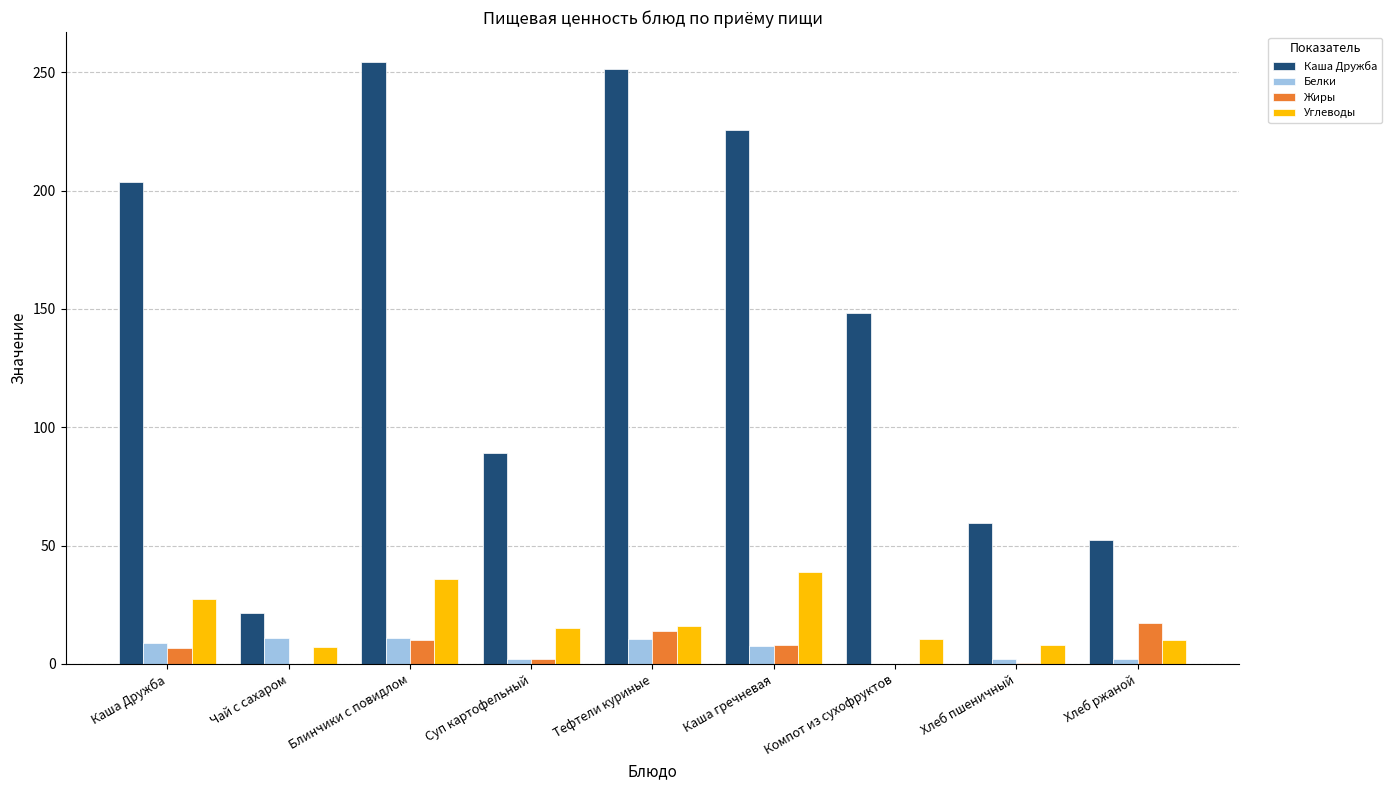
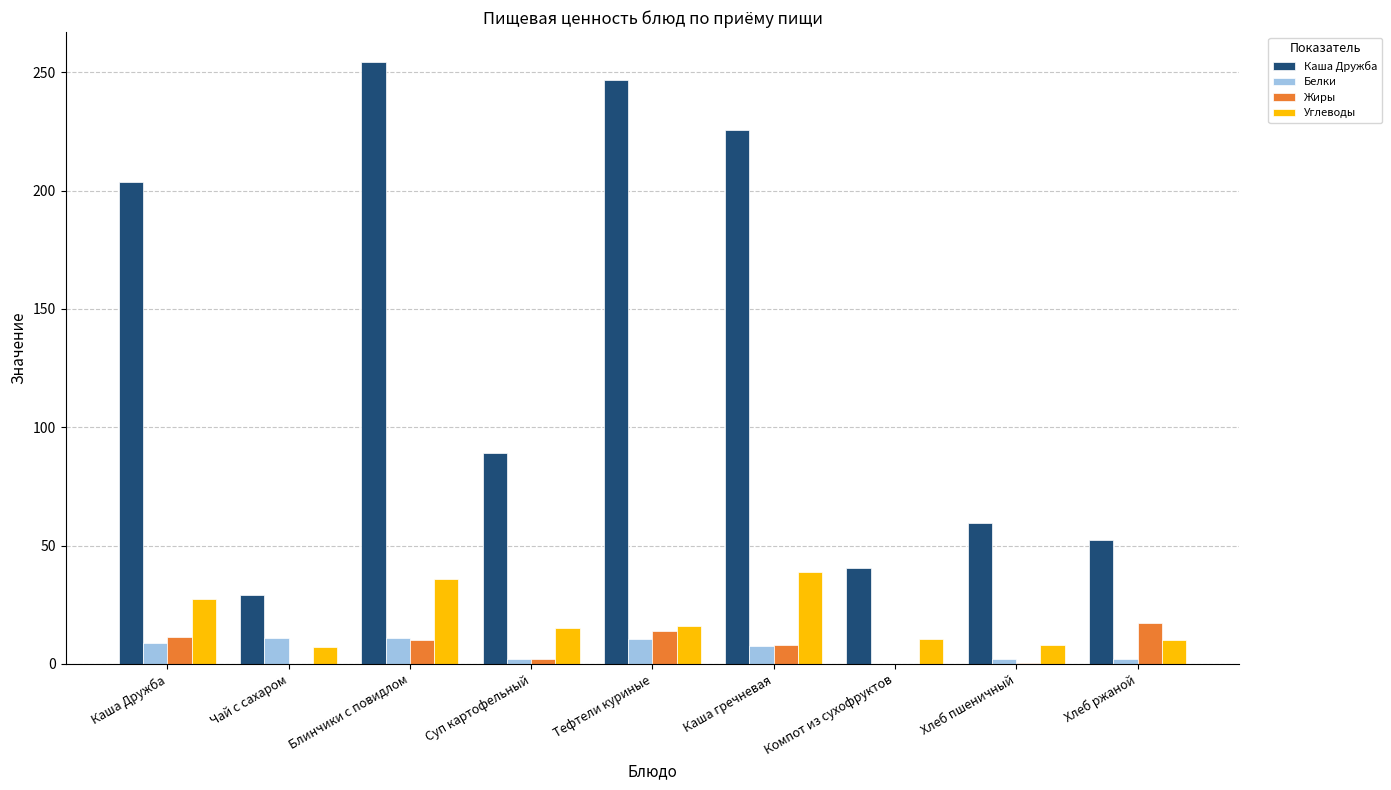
  {
    "Каша Дружба": {
      "Каша Дружба": 204,
-     "Чай с сахаром": 22,
+     "Чай с сахаром": 29,
      "Блинчики с повидлом": 254,
      "Суп картофельный": 89,
-     "Тефтели куриные": 252,
+     "Тефтели куриные": 247,
      "Каша гречневая": 226,
-     "Компот из сухофруктов": 148,
+     "Компот из сухофруктов": 40,
      "Хлеб пшеничный": 60,
      "Хлеб ржаной": 52
    },
    "Белки": {
      "Каша Дружба": 9,
      "Чай с сахаром": 11,
      "Блинчики с повидлом": 11,
      "Суп картофельный": 2,
      "Тефтели куриные": 10,
      "Каша гречневая": 8,
      "Хлеб пшеничный": 2,
      "Хлеб ржаной": 2
    },
    "Жиры": {
-     "Каша Дружба": 7,
+     "Каша Дружба": 11,
      "Блинчики с повидлом": 10,
      "Суп картофельный": 2,
      "Тефтели куриные": 14,
      "Каша гречневая": 8,
      "Компот из сухофруктов": 0,
      "Хлеб ржаной": 17
    },
    "Углеводы": {
      "Каша Дружба": 27,
      "Чай с сахаром": 7,
      "Блинчики с повидлом": 36,
      "Суп картофельный": 15,
      "Тефтели куриные": 16,
      "Каша гречневая": 39,
      "Компот из сухофруктов": 11,
      "Хлеб пшеничный": 8,
      "Хлеб ржаной": 10
    }
  }
